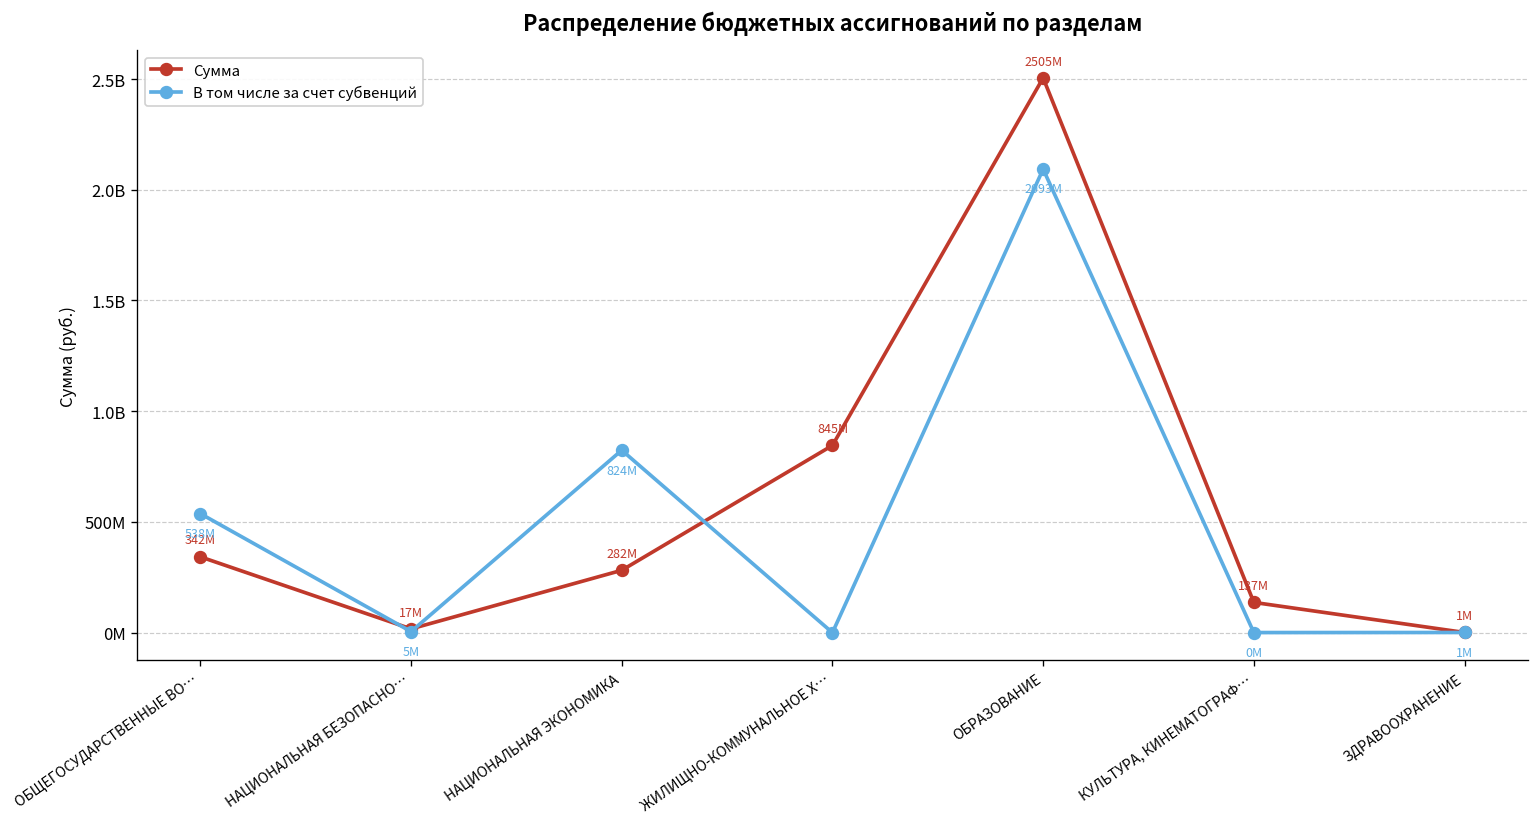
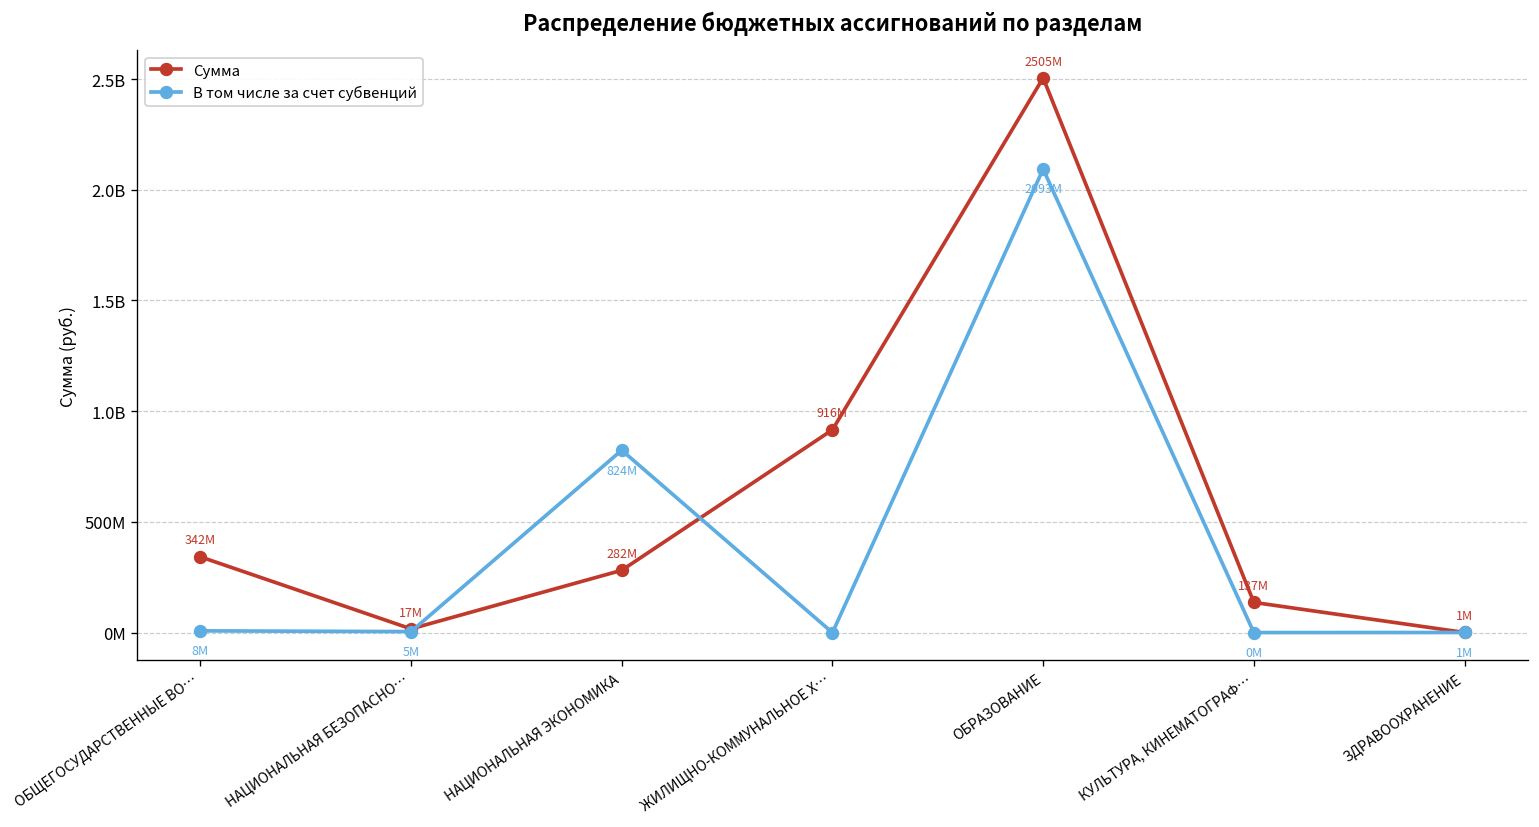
  {
    "Сумма": {
      "ОБЩЕГОСУДАРСТВЕННЫЕ ВО…": "342M",
      "НАЦИОНАЛЬНАЯ ЭКОНОМИКА": "282M",
-     "ЖИЛИЩНО-КОММУНАЛЬНОЕ Х…": "845M",
+     "ЖИЛИЩНО-КОММУНАЛЬНОЕ Х…": "916M",
      "ОБРАЗОВАНИЕ": "2505M",
      "КУЛЬТУРА, КИНЕМАТОГРАФ…": "137M"
    },
    "В том числе за счет субвенций": {
-     "ОБЩЕГОСУДАРСТВЕННЫЕ ВО…": "538M",
+     "ОБЩЕГОСУДАРСТВЕННЫЕ ВО…": "8M",
      "НАЦИОНАЛЬНАЯ ЭКОНОМИКА": "824M",
      "ОБРАЗОВАНИЕ": "2093M"
    }
  }
